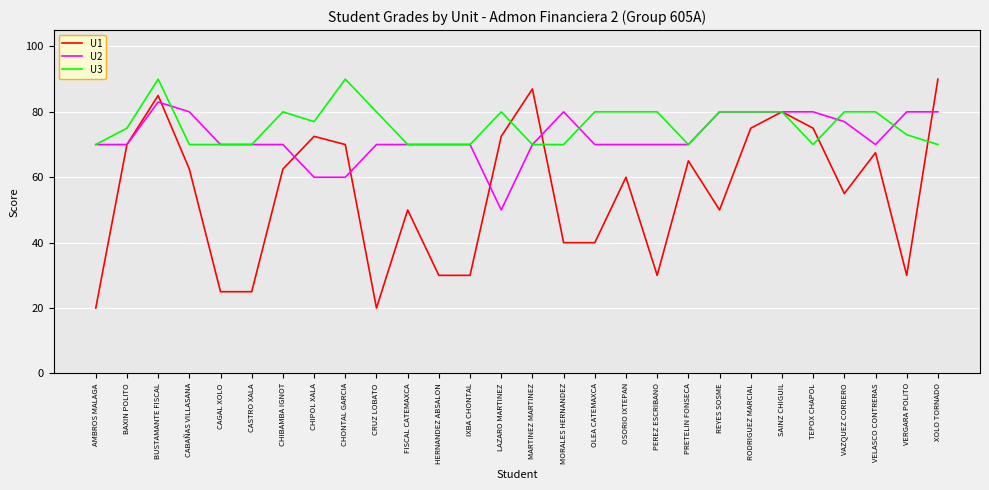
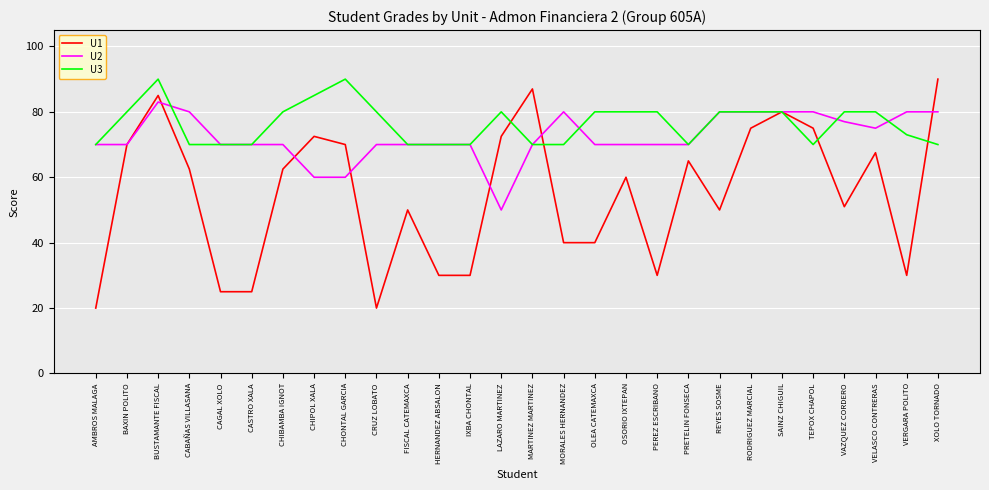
  {
    "U1": {
      "AMBROS MALAGA": 20,
      "BUSTAMANTE FISCAL": 85,
      "CABAÑAS VILLASANA": 63,
      "CAGAL XOLO": 25,
      "CASTRO XALA": 25,
      "CHIBAMBA IGNOT": 63,
      "CHIPOL XALA": 73,
      "CHONTAL GARCIA": 70,
      "CRUZ LOBATO": 20,
      "FISCAL CATEMAXCA": 50,
      "HERNANDEZ ABSALON": 30,
      "IXBA CHONTAL": 30,
      "LAZARO MARTINEZ": 73,
      "MARTINEZ MARTINEZ": 87,
      "MORALES HERNANDEZ": 40,
      "OLEA CATEMAXCA": 40,
      "OSORIO IXTEPAN": 60,
      "PEREZ ESCRIBANO": 30,
      "PRETELIN FONSECA": 65,
      "REYES SOSME": 50,
      "RODRIGUEZ MARCIAL": 75,
      "TEPOX CHAPOL": 75,
-     "VAZQUEZ CORDERO": 55,
+     "VAZQUEZ CORDERO": 51,
      "VELASCO CONTRERAS": 68,
      "VERGARA POLITO": 30,
      "XOLO TORNADO": 90
    },
    "U2": {
      "BUSTAMANTE FISCAL": 83,
      "CABAÑAS VILLASANA": 80,
      "CHIBAMBA IGNOT": 70,
      "CHIPOL XALA": 60,
      "CHONTAL GARCIA": 60,
      "CRUZ LOBATO": 70,
      "LAZARO MARTINEZ": 50,
      "MORALES HERNANDEZ": 80,
      "OLEA CATEMAXCA": 70,
      "OSORIO IXTEPAN": 70,
      "PEREZ ESCRIBANO": 70,
      "TEPOX CHAPOL": 80,
      "VAZQUEZ CORDERO": 77,
-     "VELASCO CONTRERAS": 70,
+     "VELASCO CONTRERAS": 75,
      "VERGARA POLITO": 80,
      "XOLO TORNADO": 80
    },
    "U3": {
-     "BAXIN POLITO": 75,
+     "BAXIN POLITO": 80,
      "BUSTAMANTE FISCAL": 90,
      "CABAÑAS VILLASANA": 70,
      "CHIBAMBA IGNOT": 80,
-     "CHIPOL XALA": 77,
+     "CHIPOL XALA": 85,
      "CHONTAL GARCIA": 90,
      "CRUZ LOBATO": 80,
      "LAZARO MARTINEZ": 80,
      "MORALES HERNANDEZ": 70,
      "OLEA CATEMAXCA": 80,
      "OSORIO IXTEPAN": 80,
      "PEREZ ESCRIBANO": 80,
      "TEPOX CHAPOL": 70,
      "VAZQUEZ CORDERO": 80,
      "VELASCO CONTRERAS": 80,
      "VERGARA POLITO": 73,
      "XOLO TORNADO": 70
    }
  }
